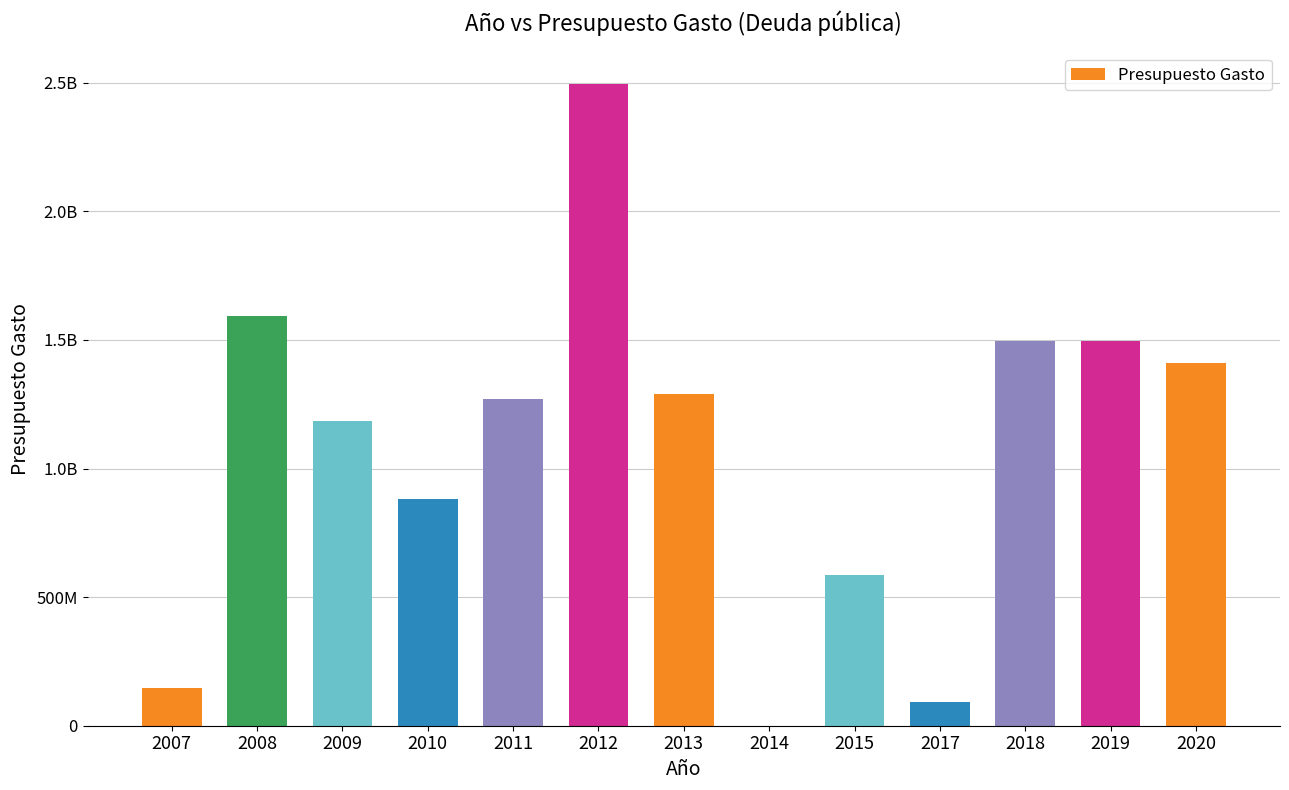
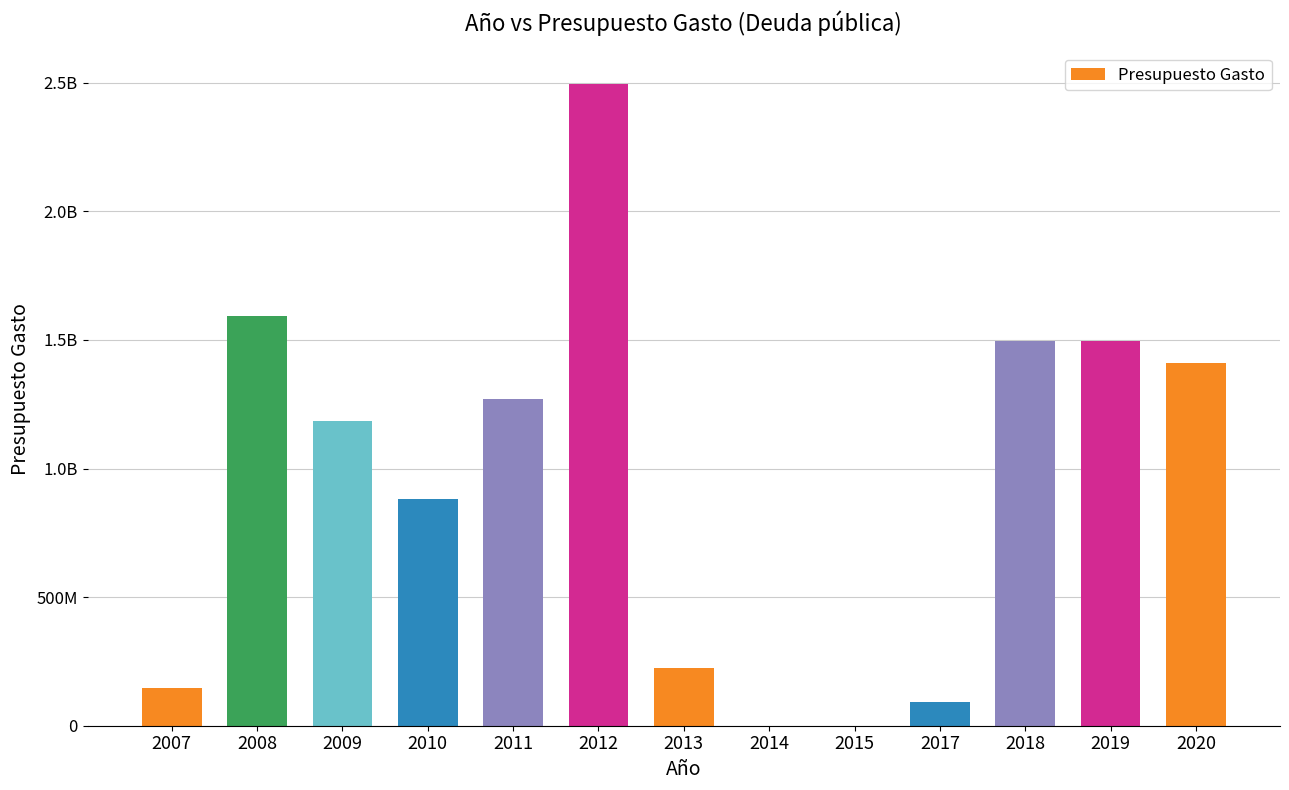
  {
    "2007": 150000000,
    "2008": 1590000000,
    "2009": 1180000000,
    "2010": 880000000,
    "2011": 1270000000,
    "2012": 2500000000,
-   "2013": 1290000000,
-   "2015": 590000000,
+   "2013": 220000000,
+   "2015": 0,
    "2017": 90000000,
    "2018": 1500000000,
    "2019": 1500000000,
    "2020": 1410000000
  }
